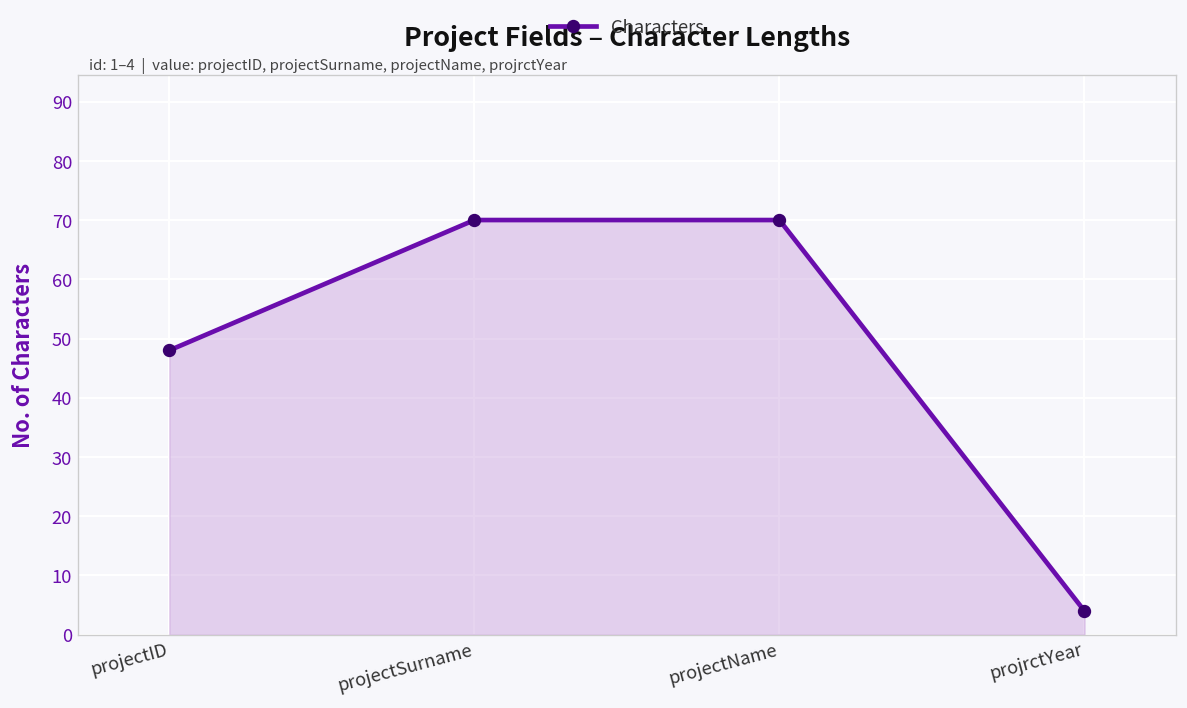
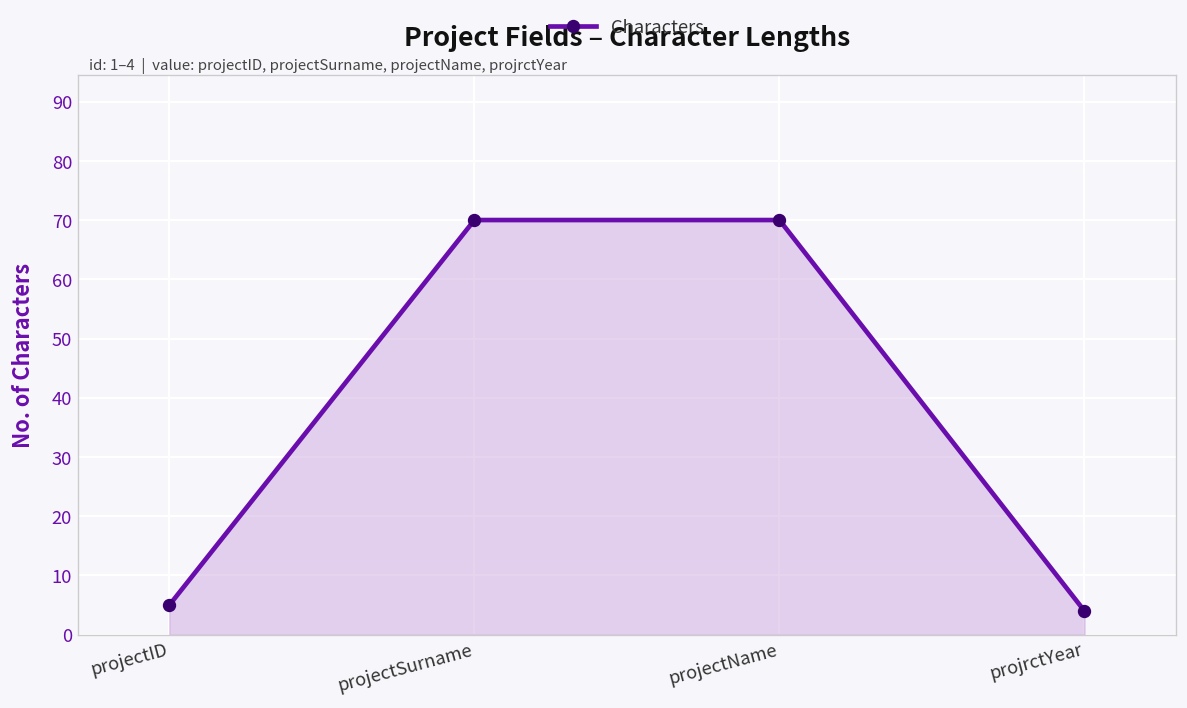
  {
-   "projectID": 48,
+   "projectID": 5,
    "projectSurname": 70,
    "projectName": 70,
    "projrctYear": 4
  }
